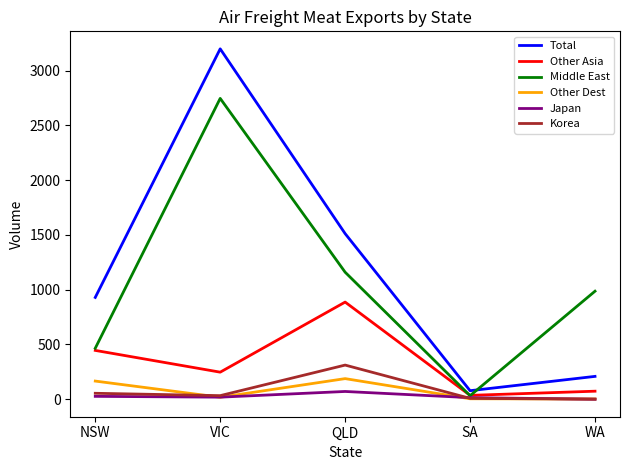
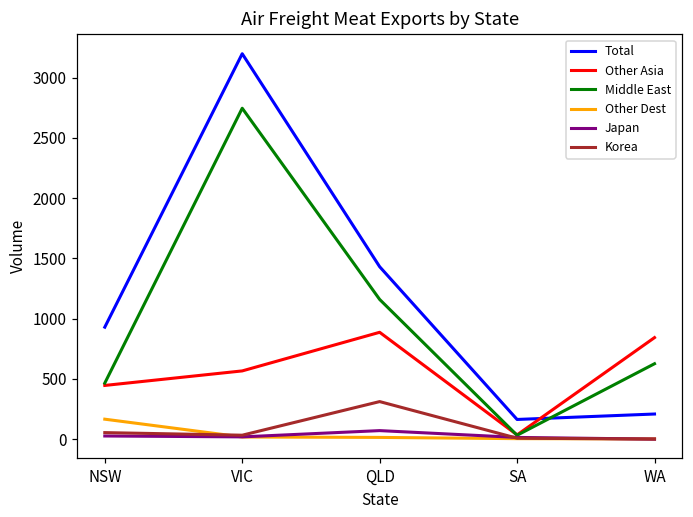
  {
    "Total": {
      "NSW": 930,
      "VIC": 3200,
-     "QLD": 1510,
-     "SA": 80,
+     "QLD": 1430,
+     "SA": 160,
      "WA": 210
    },
    "Other Asia": {
-     "VIC": 250,
+     "VIC": 570,
      "QLD": 890,
-     "WA": 70
+     "WA": 840
    },
    "Middle East": {
      "VIC": 2750,
      "QLD": 1160,
-     "WA": 990
+     "WA": 630
    },
    "Other Dest": {
      "NSW": 170,
-     "QLD": 190
+     "QLD": 10
    },
    "Japan": {
      "NSW": 30,
      "QLD": 70
    },
    "Korea": {
      "NSW": 50,
      "QLD": 310
    }
  }
